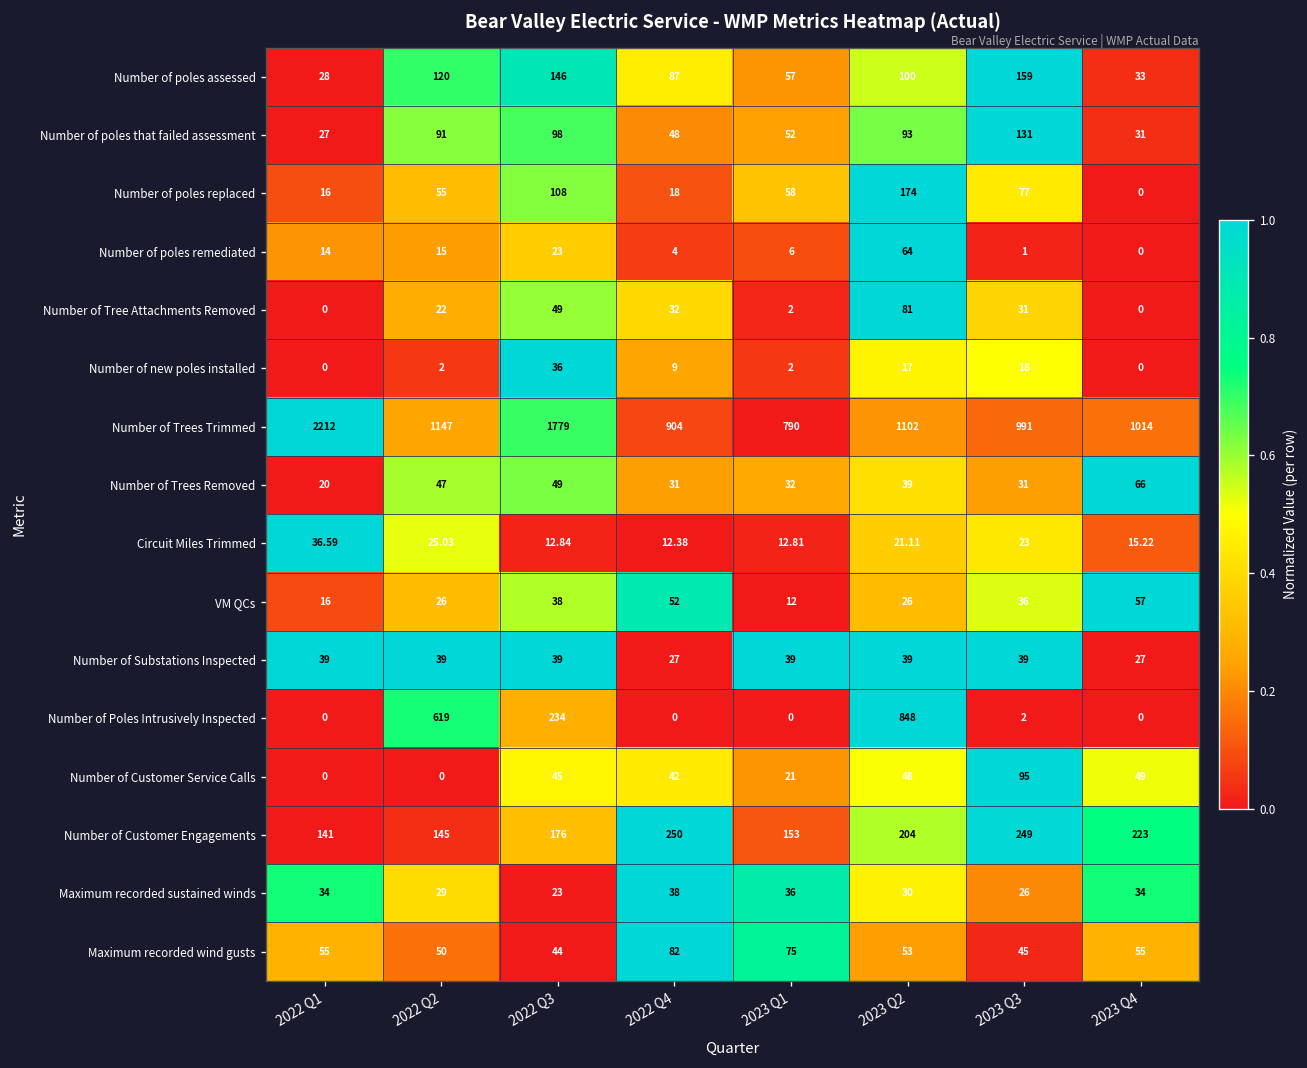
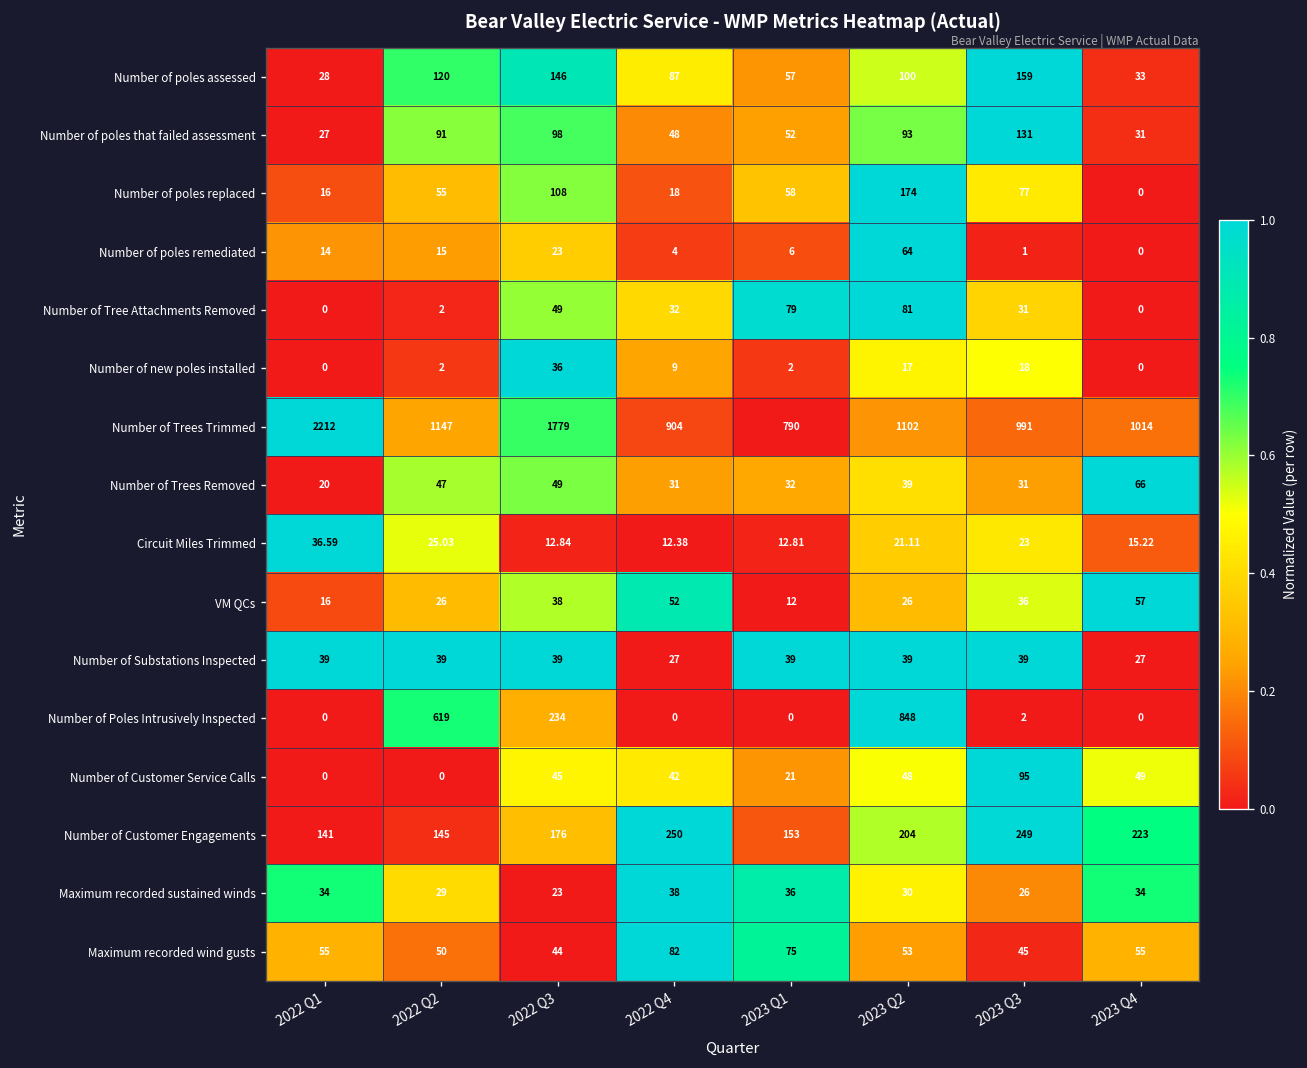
  {
    "Number of poles assessed": {
      "2022 Q1": 28,
      "2022 Q2": 120,
      "2022 Q3": 146,
      "2022 Q4": 87,
      "2023 Q1": 57,
      "2023 Q2": 100,
      "2023 Q3": 159,
      "2023 Q4": 33
    },
    "Number of poles that failed assessment": {
      "2022 Q1": 27,
      "2022 Q2": 91,
      "2022 Q3": 98,
      "2022 Q4": 48,
      "2023 Q1": 52,
      "2023 Q2": 93,
      "2023 Q3": 131,
      "2023 Q4": 31
    },
    "Number of poles replaced": {
      "2022 Q1": 16,
      "2022 Q2": 55,
      "2022 Q3": 108,
      "2022 Q4": 18,
      "2023 Q1": 58,
      "2023 Q2": 174,
      "2023 Q3": 77,
      "2023 Q4": 0
    },
    "Number of poles remediated": {
      "2022 Q1": 14,
      "2022 Q2": 15,
      "2022 Q3": 23,
      "2022 Q4": 4,
      "2023 Q1": 6,
      "2023 Q2": 64,
      "2023 Q3": 1,
      "2023 Q4": 0
    },
    "Number of Tree Attachments Removed": {
      "2022 Q1": 0,
-     "2022 Q2": 22,
+     "2022 Q2": 2,
      "2022 Q3": 49,
      "2022 Q4": 32,
-     "2023 Q1": 2,
+     "2023 Q1": 79,
      "2023 Q2": 81,
      "2023 Q3": 31,
      "2023 Q4": 0
    },
    "Number of new poles installed": {
      "2022 Q1": 0,
      "2022 Q2": 2,
      "2022 Q3": 36,
      "2022 Q4": 9,
      "2023 Q1": 2,
      "2023 Q2": 17,
      "2023 Q3": 18,
      "2023 Q4": 0
    },
    "Number of Trees Trimmed": {
      "2022 Q1": 2212,
      "2022 Q2": 1147,
      "2022 Q3": 1779,
      "2022 Q4": 904,
      "2023 Q1": 790,
      "2023 Q2": 1102,
      "2023 Q3": 991,
      "2023 Q4": 1014
    },
    "Number of Trees Removed": {
      "2022 Q1": 20,
      "2022 Q2": 47,
      "2022 Q3": 49,
      "2022 Q4": 31,
      "2023 Q1": 32,
      "2023 Q2": 39,
      "2023 Q3": 31,
      "2023 Q4": 66
    },
    "Circuit Miles Trimmed": {
      "2022 Q1": 36.59,
      "2022 Q2": 25.03,
      "2022 Q3": 12.84,
      "2022 Q4": 12.38,
      "2023 Q1": 12.81,
      "2023 Q2": 21.11,
      "2023 Q3": 23,
      "2023 Q4": 15.22
    },
    "VM QCs": {
      "2022 Q1": 16,
      "2022 Q2": 26,
      "2022 Q3": 38,
      "2022 Q4": 52,
      "2023 Q1": 12,
      "2023 Q2": 26,
      "2023 Q3": 36,
      "2023 Q4": 57
    },
    "Number of Substations Inspected": {
      "2022 Q1": 39,
      "2022 Q2": 39,
      "2022 Q3": 39,
      "2022 Q4": 27,
      "2023 Q1": 39,
      "2023 Q2": 39,
      "2023 Q3": 39,
      "2023 Q4": 27
    },
    "Number of Poles Intrusively Inspected": {
      "2022 Q1": 0,
      "2022 Q2": 619,
      "2022 Q3": 234,
      "2022 Q4": 0,
      "2023 Q1": 0,
      "2023 Q2": 848,
      "2023 Q3": 2,
      "2023 Q4": 0
    },
    "Number of Customer Service Calls": {
      "2022 Q1": 0,
      "2022 Q2": 0,
      "2022 Q3": 45,
      "2022 Q4": 42,
      "2023 Q1": 21,
      "2023 Q2": 48,
      "2023 Q3": 95,
      "2023 Q4": 49
    },
    "Number of Customer Engagements": {
      "2022 Q1": 141,
      "2022 Q2": 145,
      "2022 Q3": 176,
      "2022 Q4": 250,
      "2023 Q1": 153,
      "2023 Q2": 204,
      "2023 Q3": 249,
      "2023 Q4": 223
    },
    "Maximum recorded sustained winds": {
      "2022 Q1": 34,
      "2022 Q2": 29,
      "2022 Q3": 23,
      "2022 Q4": 38,
      "2023 Q1": 36,
      "2023 Q2": 30,
      "2023 Q3": 26,
      "2023 Q4": 34
    },
    "Maximum recorded wind gusts": {
      "2022 Q1": 55,
      "2022 Q2": 50,
      "2022 Q3": 44,
      "2022 Q4": 82,
      "2023 Q1": 75,
      "2023 Q2": 53,
      "2023 Q3": 45,
      "2023 Q4": 55
    }
  }
